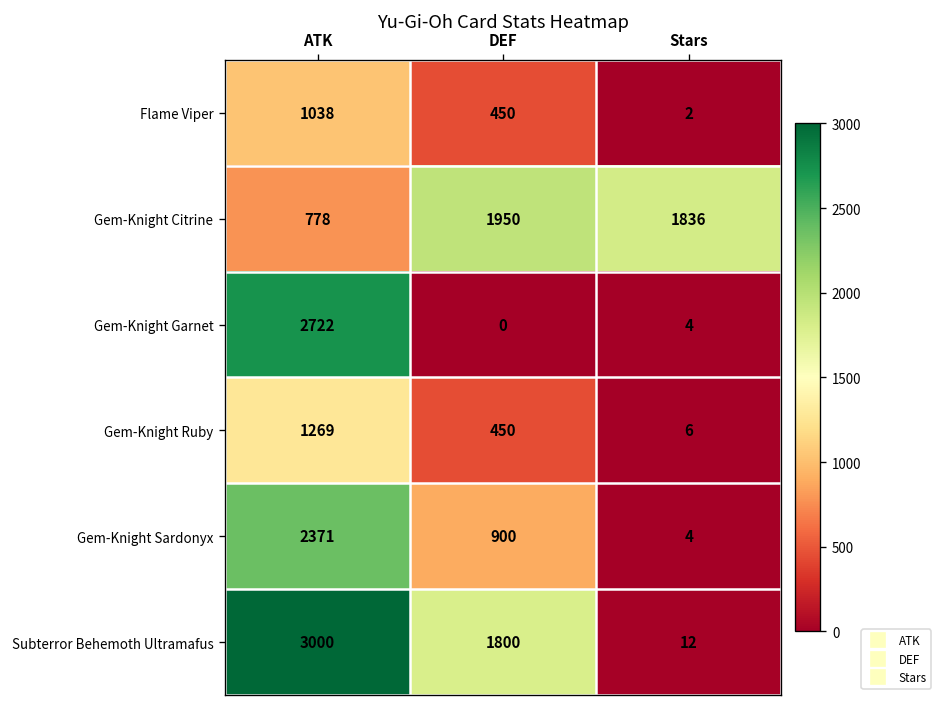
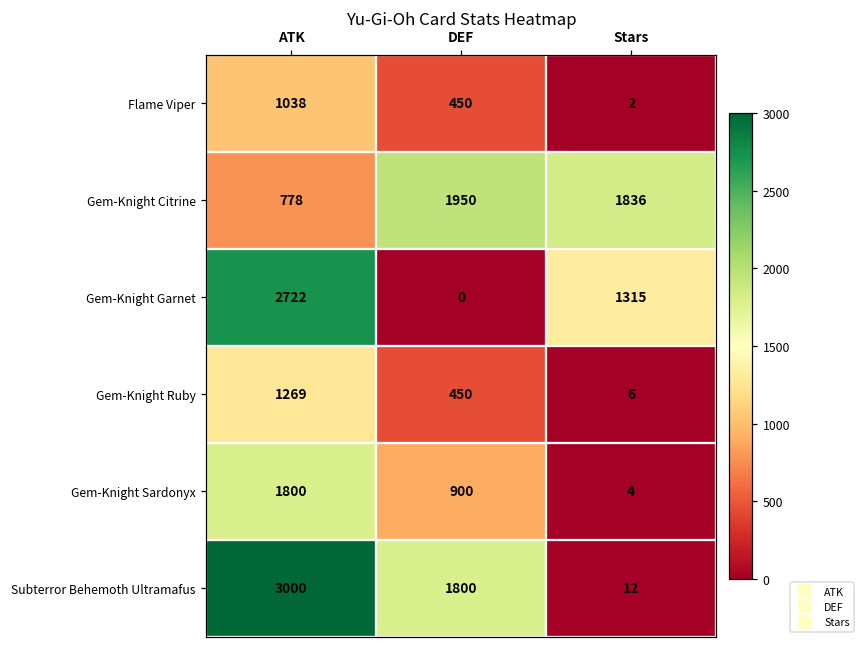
  {
    "Flame Viper": {
      "ATK": 1038,
      "DEF": 450,
      "Stars": 2
    },
    "Gem-Knight Citrine": {
      "ATK": 778,
      "DEF": 1950,
      "Stars": 1836
    },
    "Gem-Knight Garnet": {
      "ATK": 2722,
      "DEF": 0,
-     "Stars": 4
+     "Stars": 1315
    },
    "Gem-Knight Ruby": {
      "ATK": 1269,
      "DEF": 450,
      "Stars": 6
    },
    "Gem-Knight Sardonyx": {
-     "ATK": 2371,
+     "ATK": 1800,
      "DEF": 900,
      "Stars": 4
    },
    "Subterror Behemoth Ultramafus": {
      "ATK": 3000,
      "DEF": 1800,
      "Stars": 12
    }
  }
